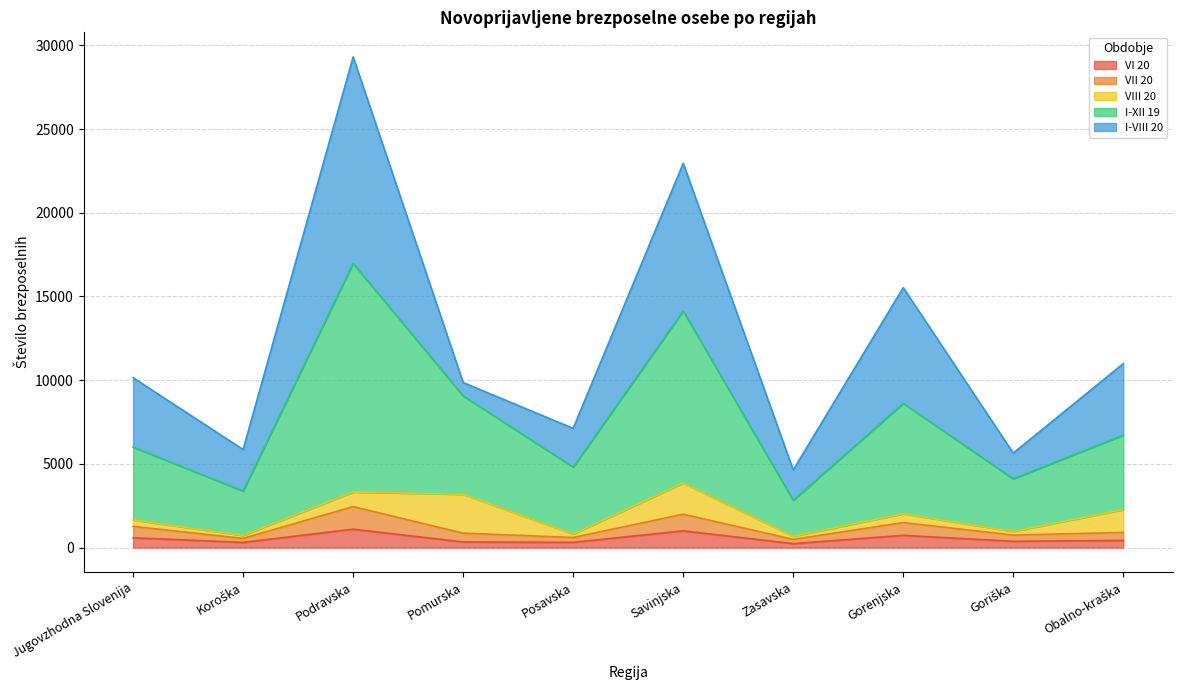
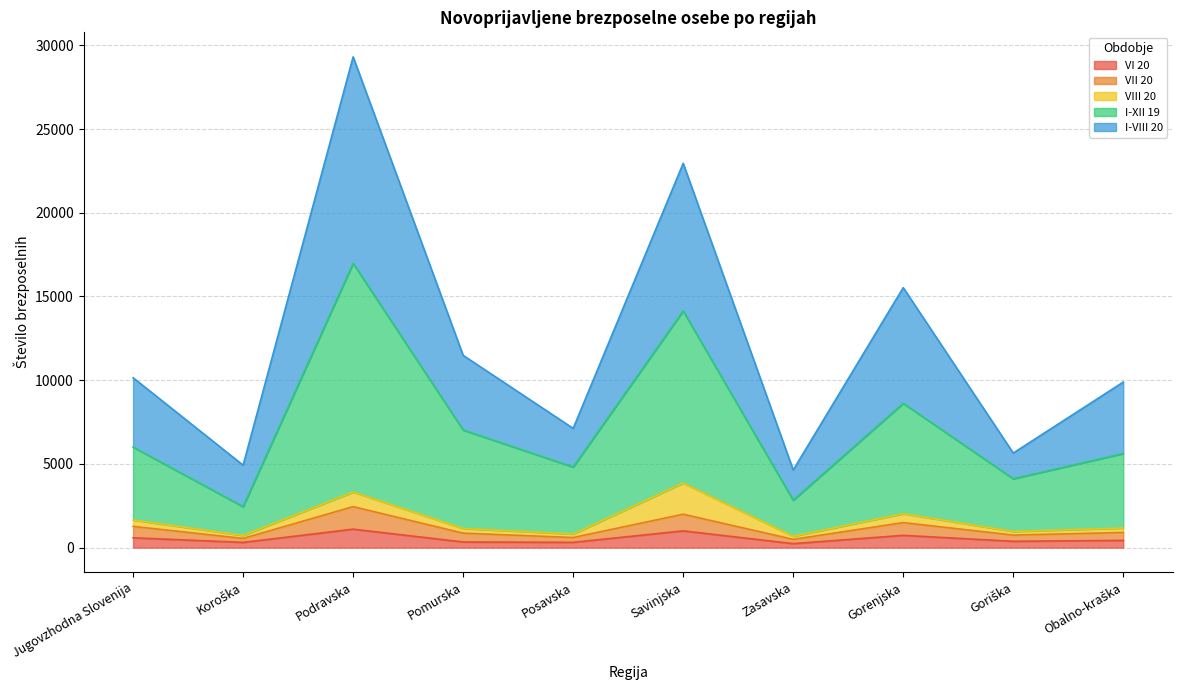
  {
    "VIII 20": {
      "Jugovzhodna Slovenija": 400,
      "Koroška": 200,
      "Podravska": 900,
-     "Pomurska": 2300,
+     "Pomurska": 300,
      "Posavska": 200,
      "Savinjska": 1900,
      "Zasavska": 200,
      "Gorenjska": 500,
      "Goriška": 200,
-     "Obalno-kraška": 1400
+     "Obalno-kraška": 300
    },
    "I-XII 19": {
      "Jugovzhodna Slovenija": 4400,
-     "Koroška": 2700,
+     "Koroška": 1700,
      "Podravska": 13700,
      "Pomurska": 5900,
      "Posavska": 4000,
      "Savinjska": 10300,
      "Zasavska": 2200,
      "Gorenjska": 6600,
      "Goriška": 3100,
      "Obalno-kraška": 4500
    },
    "I-VIII 20": {
      "Jugovzhodna Slovenija": 4100,
      "Koroška": 2500,
      "Podravska": 12300,
-     "Pomurska": 800,
+     "Pomurska": 4500,
      "Posavska": 2300,
      "Savinjska": 8800,
      "Zasavska": 1800,
      "Gorenjska": 6900,
      "Goriška": 1500,
      "Obalno-kraška": 4300
    }
  }
